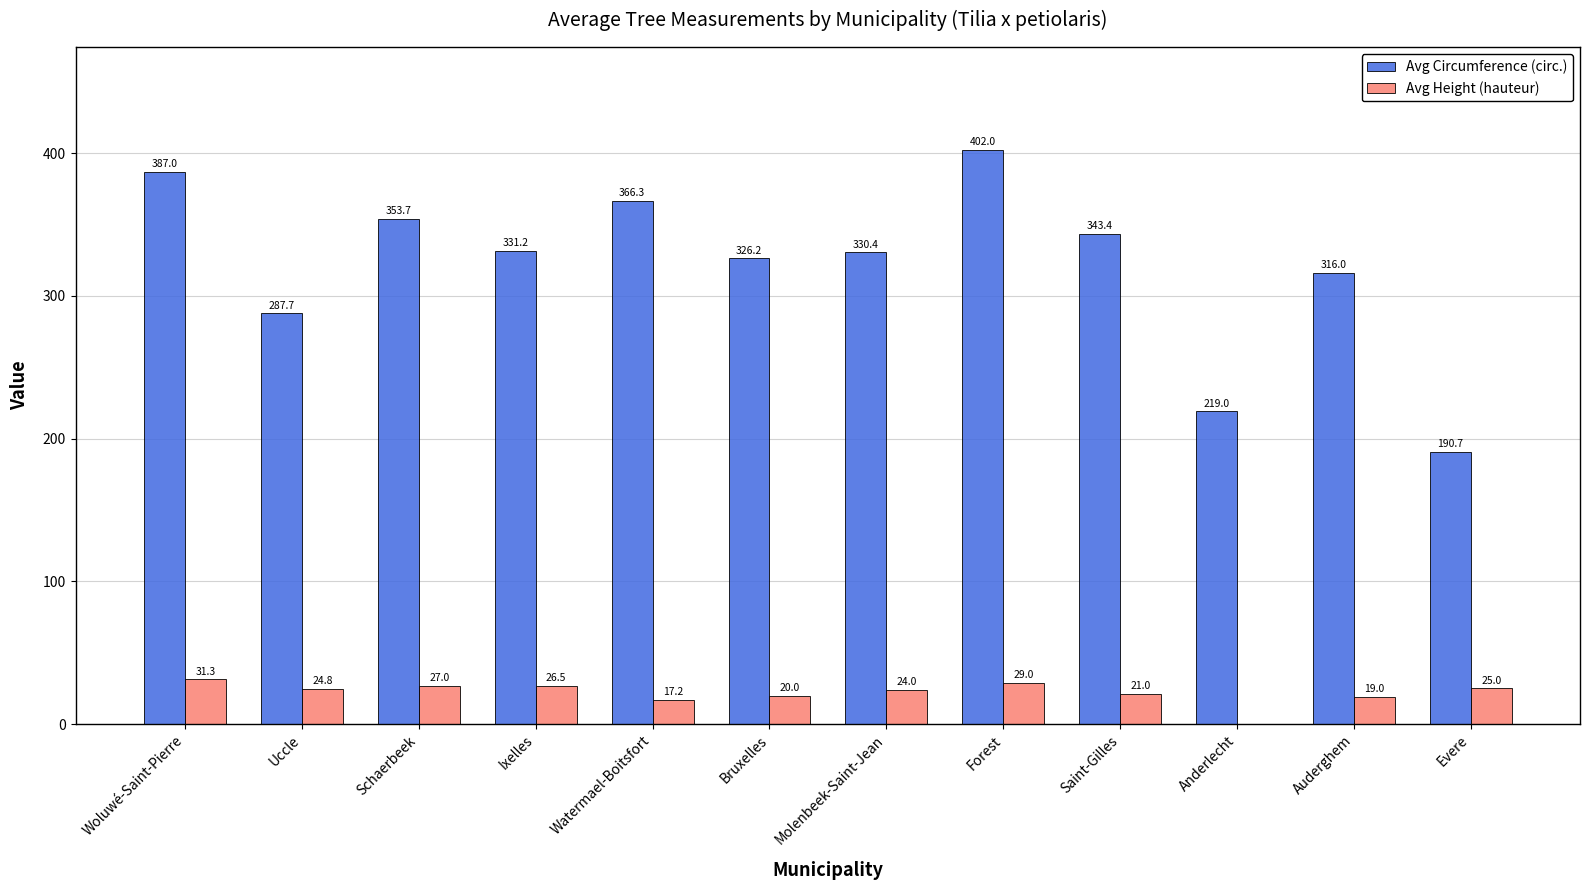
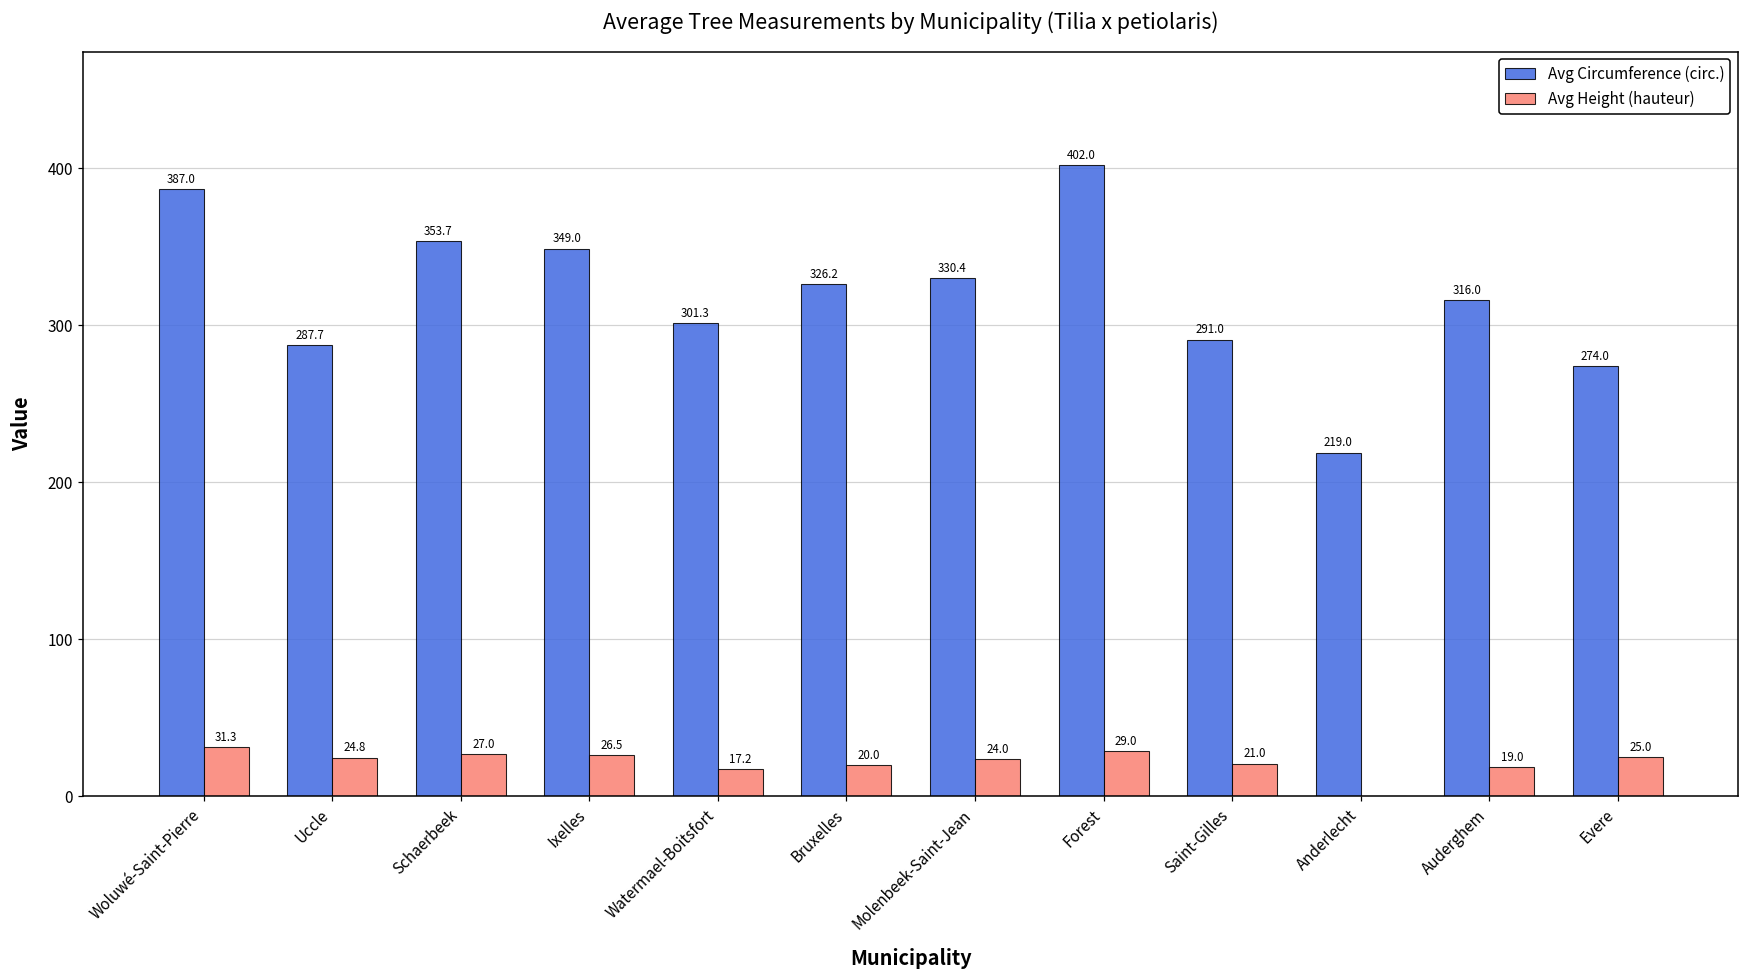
  {
    "Avg Circumference (circ.)": {
      "Woluwé-Saint-Pierre": 387.0,
      "Uccle": 287.7,
      "Schaerbeek": 353.7,
-     "Ixelles": 331.2,
-     "Watermael-Boitsfort": 366.3,
+     "Ixelles": 349.0,
+     "Watermael-Boitsfort": 301.3,
      "Bruxelles": 326.2,
      "Molenbeek-Saint-Jean": 330.4,
      "Forest": 402.0,
-     "Saint-Gilles": 343.4,
+     "Saint-Gilles": 291.0,
      "Anderlecht": 219.0,
      "Auderghem": 316.0,
-     "Evere": 190.7
+     "Evere": 274.0
    },
    "Avg Height (hauteur)": {
      "Woluwé-Saint-Pierre": 31.3,
      "Uccle": 24.8,
      "Schaerbeek": 27.0,
      "Ixelles": 26.5,
      "Watermael-Boitsfort": 17.2,
      "Bruxelles": 20.0,
      "Molenbeek-Saint-Jean": 24.0,
      "Forest": 29.0,
      "Saint-Gilles": 21.0,
      "Auderghem": 19.0,
      "Evere": 25.0
    }
  }
